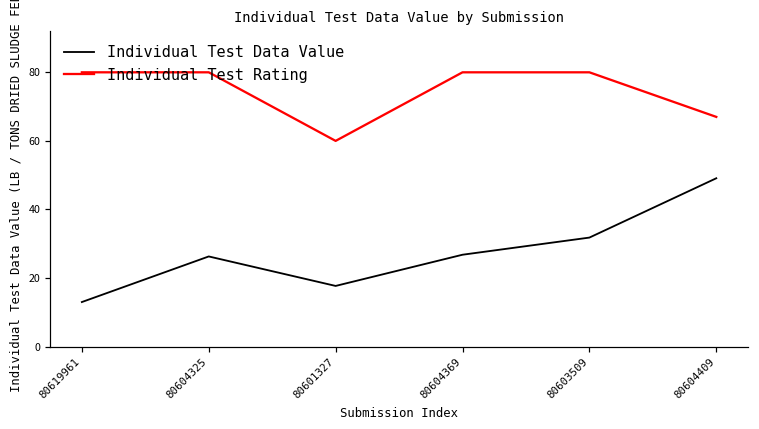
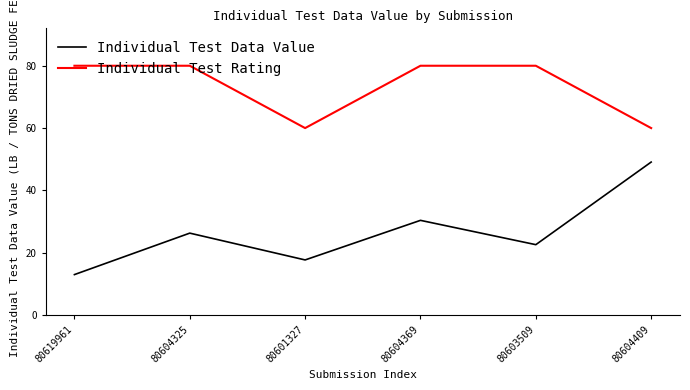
  {
    "Individual Test Data Value": {
      "80619961": 13,
      "80604325": 26,
      "80601327": 18,
-     "80604369": 27,
-     "80603509": 32,
+     "80604369": 30,
+     "80603509": 23,
      "80604409": 49
    },
    "Individual Test Rating": {
      "80619961": 80,
      "80604325": 80,
      "80601327": 60,
      "80604369": 80,
      "80603509": 80,
-     "80604409": 67
+     "80604409": 60
    }
  }
